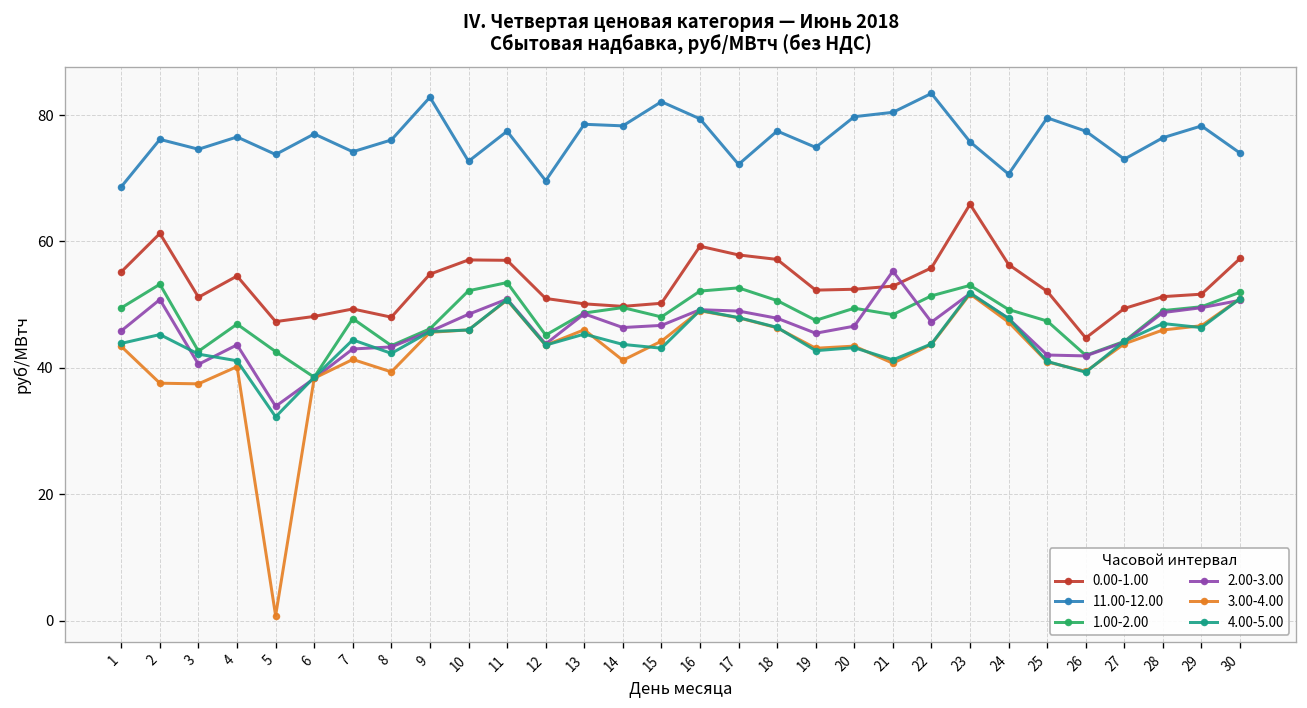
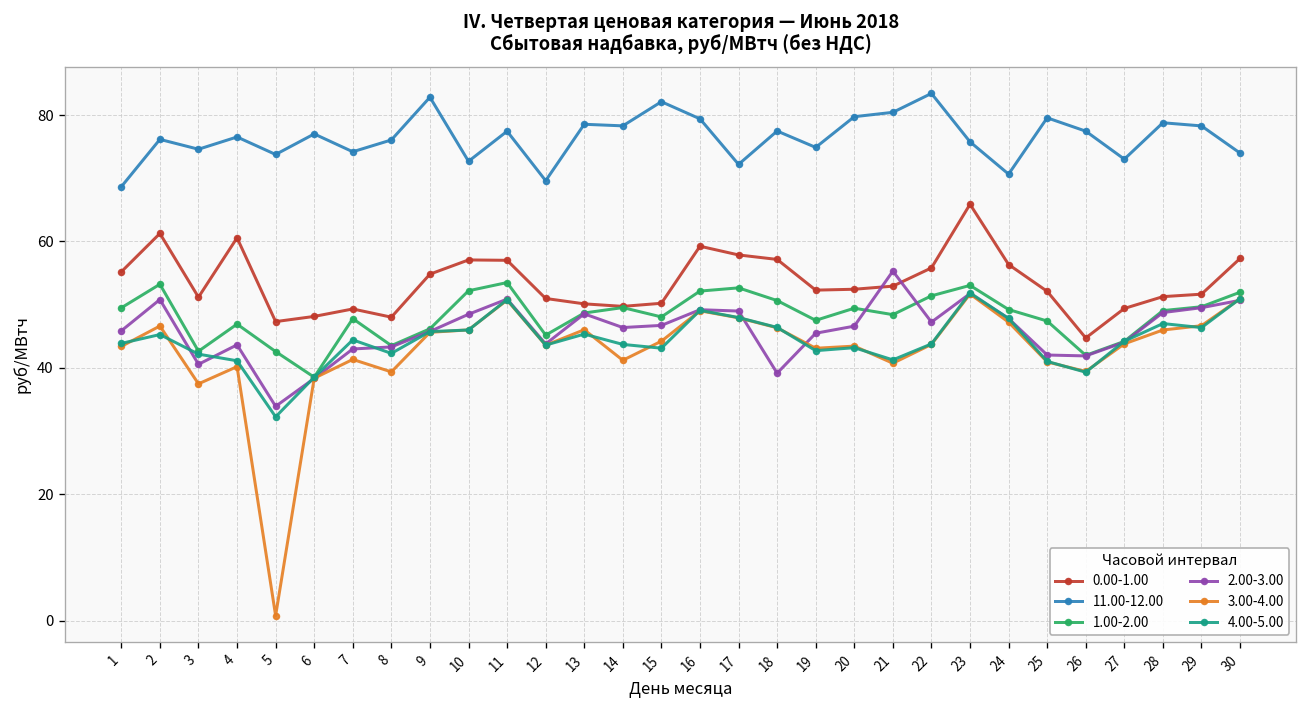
  {
    "0.00-1.00": {
      "1": 55,
      "2": 61,
      "3": 51,
-     "4": 55,
+     "4": 61,
      "5": 47,
      "6": 48,
      "7": 49,
      "8": 48,
      "9": 55,
      "10": 57,
      "11": 57,
      "12": 51,
      "13": 50,
      "15": 50,
      "16": 59,
      "17": 58,
      "18": 57,
      "19": 52,
      "20": 52,
      "21": 53,
      "22": 56,
      "23": 66,
      "24": 56,
      "25": 52,
      "26": 45,
      "27": 49,
      "28": 51,
      "29": 52,
      "30": 57
    },
    "11.00-12.00": {
      "1": 69,
      "2": 76,
      "3": 75,
      "4": 77,
      "5": 74,
      "6": 77,
      "7": 74,
      "8": 76,
      "9": 83,
      "10": 73,
      "11": 77,
      "12": 70,
      "13": 79,
      "14": 78,
      "15": 82,
      "16": 79,
      "17": 72,
      "18": 77,
      "19": 75,
      "20": 80,
      "21": 80,
      "22": 83,
      "23": 76,
      "24": 71,
      "25": 80,
      "26": 77,
      "27": 73,
-     "28": 76,
+     "28": 79,
      "29": 78,
      "30": 74
    },
    "2.00-3.00": {
      "1": 46,
      "2": 51,
      "3": 41,
      "4": 44,
      "5": 34,
      "7": 43,
      "10": 48,
      "14": 46,
      "15": 47,
      "17": 49,
-     "18": 48,
+     "18": 39,
      "19": 45,
      "20": 47,
      "21": 55,
      "22": 47,
      "25": 42
    },
    "3.00-4.00": {
-     "2": 38,
+     "2": 47,
      "3": 37,
      "4": 40,
      "5": 1,
      "7": 41,
      "8": 39,
      "13": 46,
      "14": 41,
      "15": 44,
      "21": 41,
      "24": 47,
      "28": 46
    }
  }
